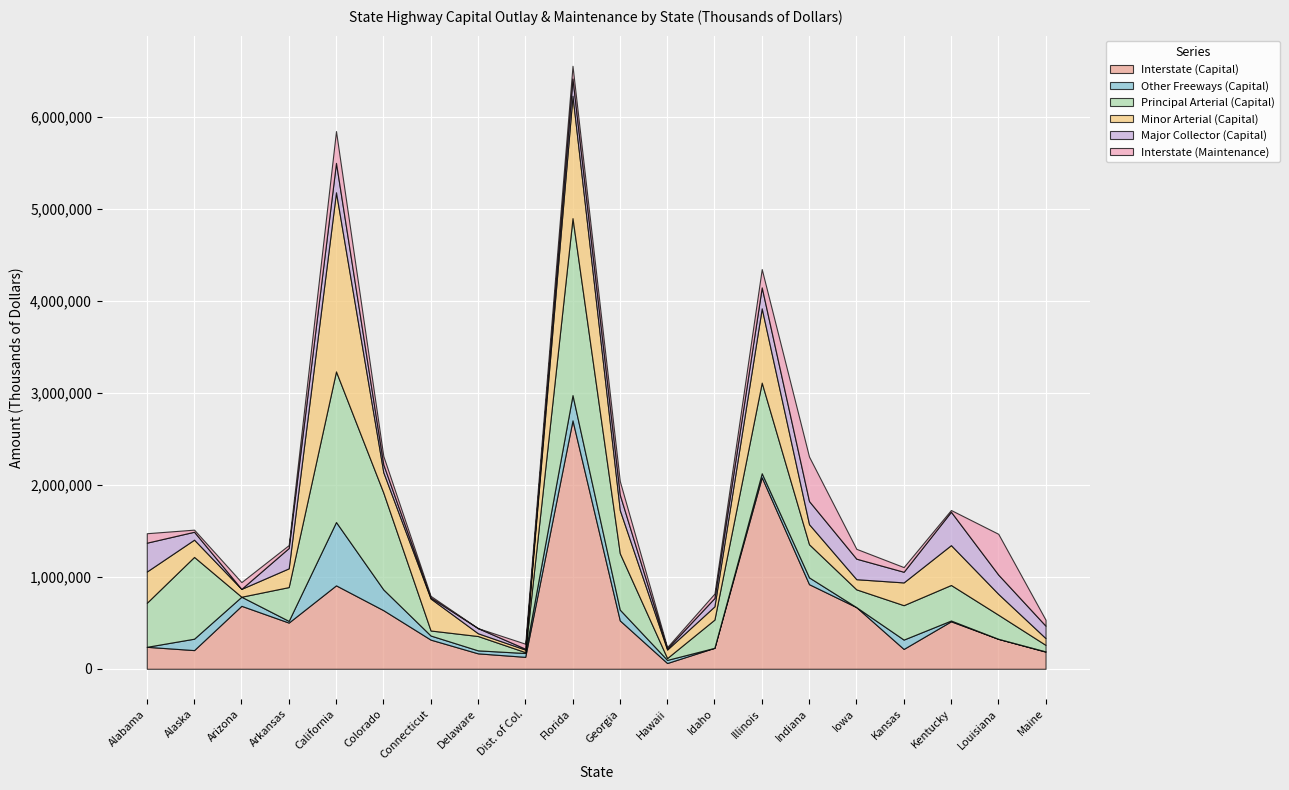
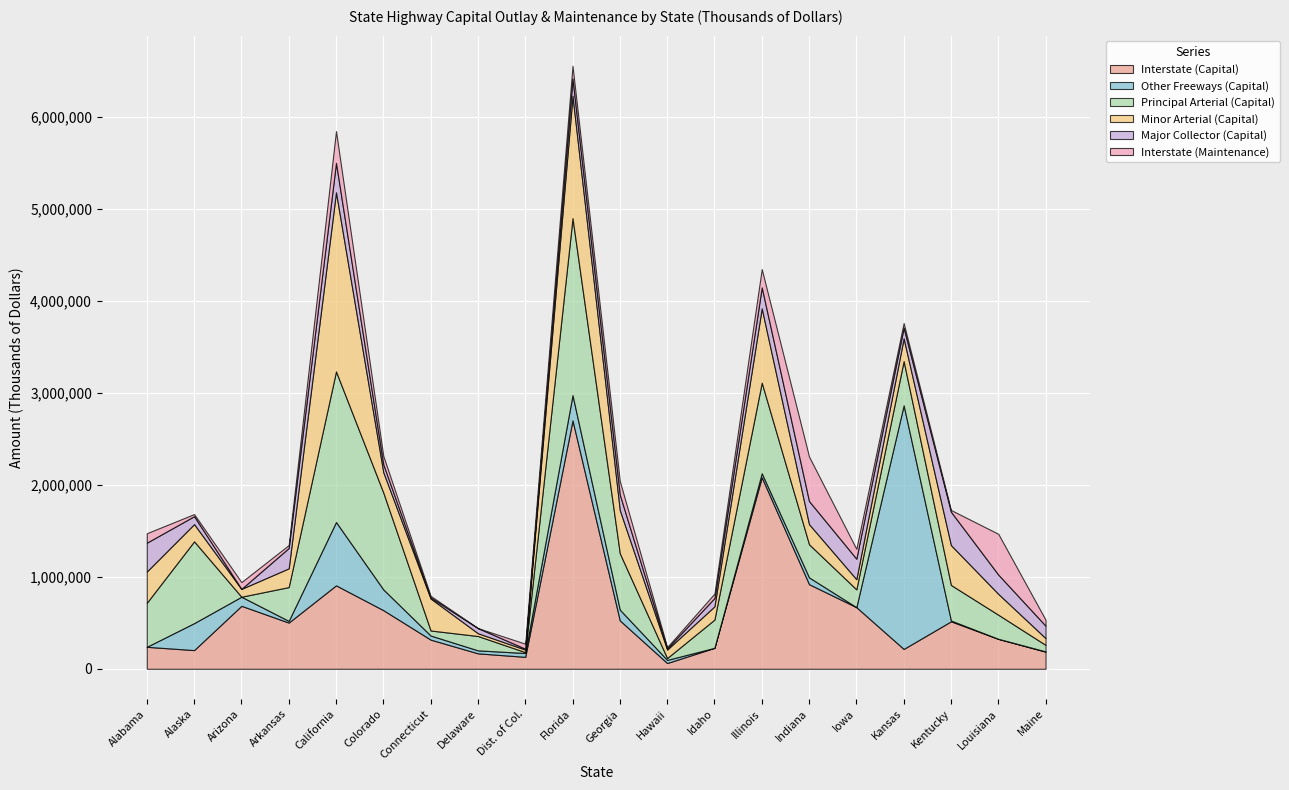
  {
    "Other Freeways (Capital)": {
-     "Alaska": "100,000",
+     "Alaska": "300,000",
      "California": "700,000",
      "Colorado": "200,000",
      "Connecticut": "0",
      "Delaware": "0",
      "Florida": "300,000",
      "Georgia": "100,000",
      "Illinois": "0",
      "Indiana": "100,000",
-     "Kansas": "100,000"
+     "Kansas": "2,700,000"
    },
    "Principal Arterial (Capital)": {
      "Alabama": "500,000",
      "Alaska": "900,000",
      "Arkansas": "400,000",
      "California": "1,600,000",
      "Colorado": "1,100,000",
      "Connecticut": "100,000",
      "Delaware": "200,000",
      "Florida": "1,900,000",
      "Georgia": "600,000",
      "Idaho": "300,000",
      "Illinois": "1,000,000",
      "Indiana": "400,000",
      "Iowa": "200,000",
-     "Kansas": "400,000",
+     "Kansas": "500,000",
      "Kentucky": "400,000",
      "Louisiana": "300,000",
      "Maine": "100,000"
    }
  }
